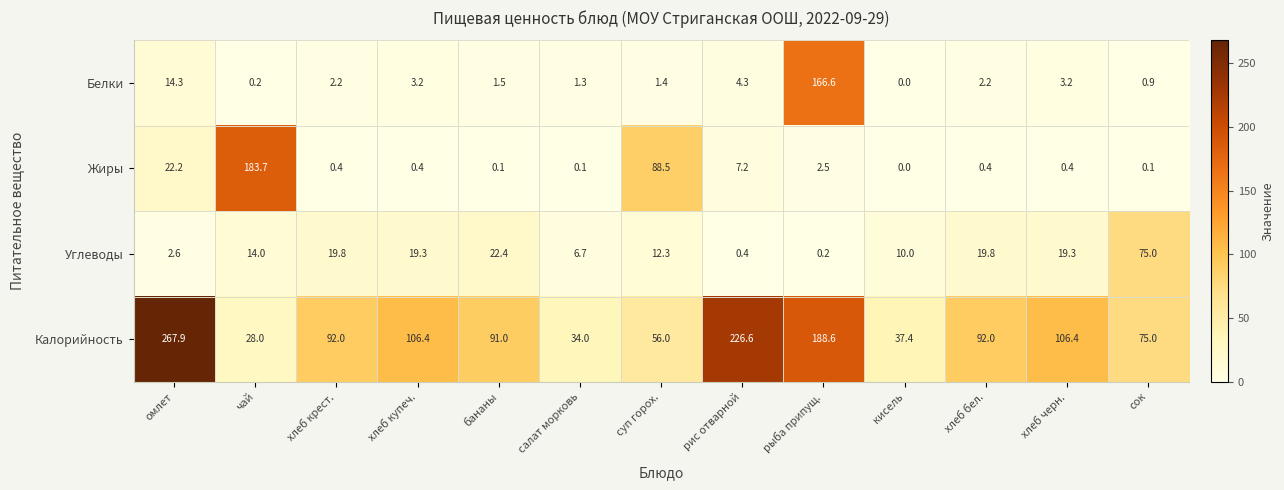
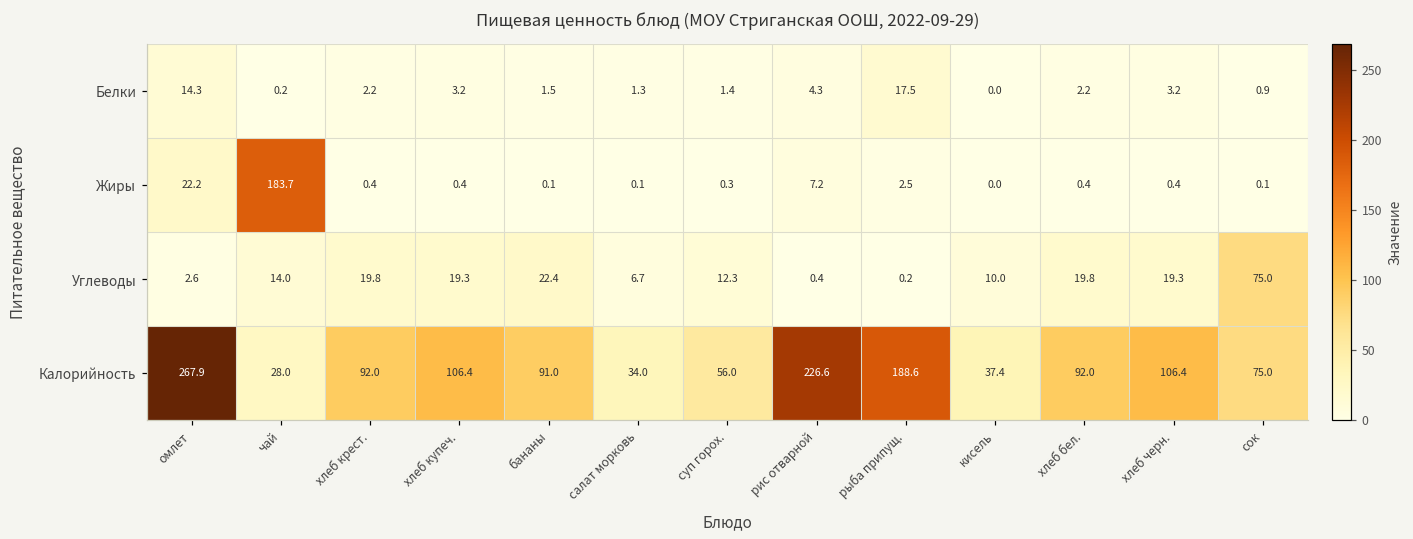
  {
    "Белки": {
      "омлет": 14.3,
      "чай": 0.2,
      "хлеб крест.": 2.2,
      "хлеб купеч.": 3.2,
      "бананы": 1.5,
      "салат морковь": 1.3,
      "суп горох.": 1.4,
      "рис отварной": 4.3,
-     "рыба припущ.": 166.6,
+     "рыба припущ.": 17.5,
      "кисель": 0.0,
      "хлеб бел.": 2.2,
      "хлеб черн.": 3.2,
      "сок": 0.9
    },
    "Жиры": {
      "омлет": 22.2,
      "чай": 183.7,
      "хлеб крест.": 0.4,
      "хлеб купеч.": 0.4,
      "бананы": 0.1,
      "салат морковь": 0.1,
-     "суп горох.": 88.5,
+     "суп горох.": 0.3,
      "рис отварной": 7.2,
      "рыба припущ.": 2.5,
      "кисель": 0.0,
      "хлеб бел.": 0.4,
      "хлеб черн.": 0.4,
      "сок": 0.1
    },
    "Углеводы": {
      "омлет": 2.6,
      "чай": 14.0,
      "хлеб крест.": 19.8,
      "хлеб купеч.": 19.3,
      "бананы": 22.4,
      "салат морковь": 6.7,
      "суп горох.": 12.3,
      "рис отварной": 0.4,
      "рыба припущ.": 0.2,
      "кисель": 10.0,
      "хлеб бел.": 19.8,
      "хлеб черн.": 19.3,
      "сок": 75.0
    },
    "Калорийность": {
      "омлет": 267.9,
      "чай": 28.0,
      "хлеб крест.": 92.0,
      "хлеб купеч.": 106.4,
      "бананы": 91.0,
      "салат морковь": 34.0,
      "суп горох.": 56.0,
      "рис отварной": 226.6,
      "рыба припущ.": 188.6,
      "кисель": 37.4,
      "хлеб бел.": 92.0,
      "хлеб черн.": 106.4,
      "сок": 75.0
    }
  }
